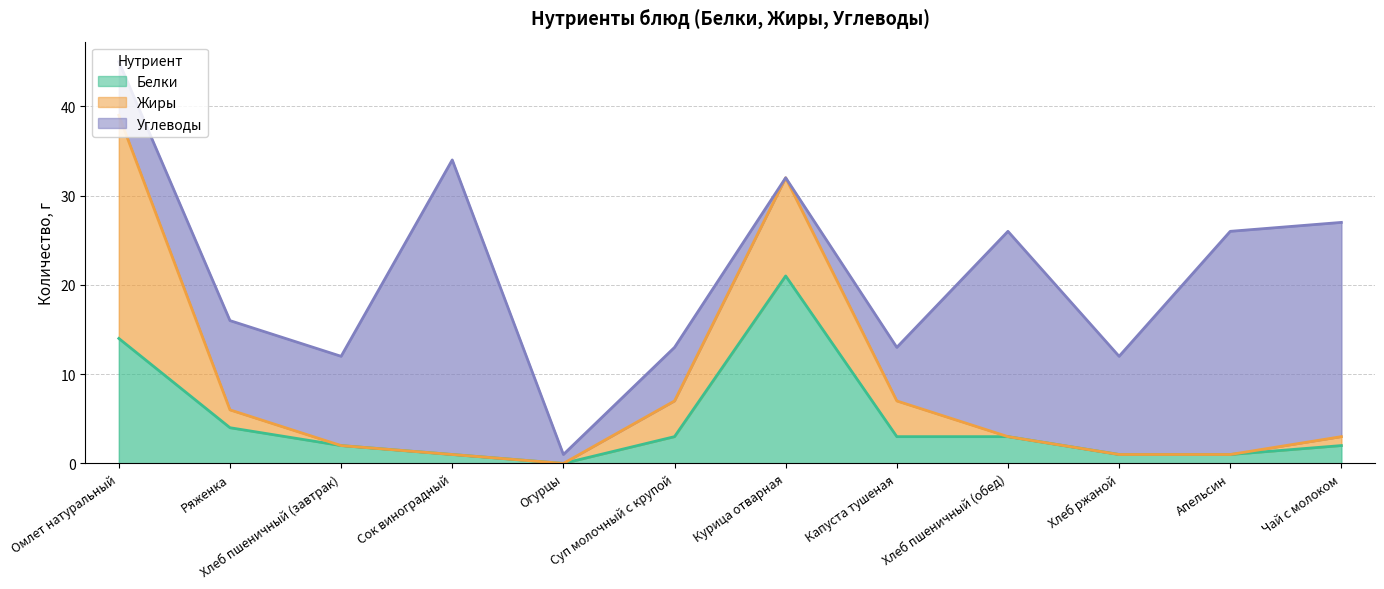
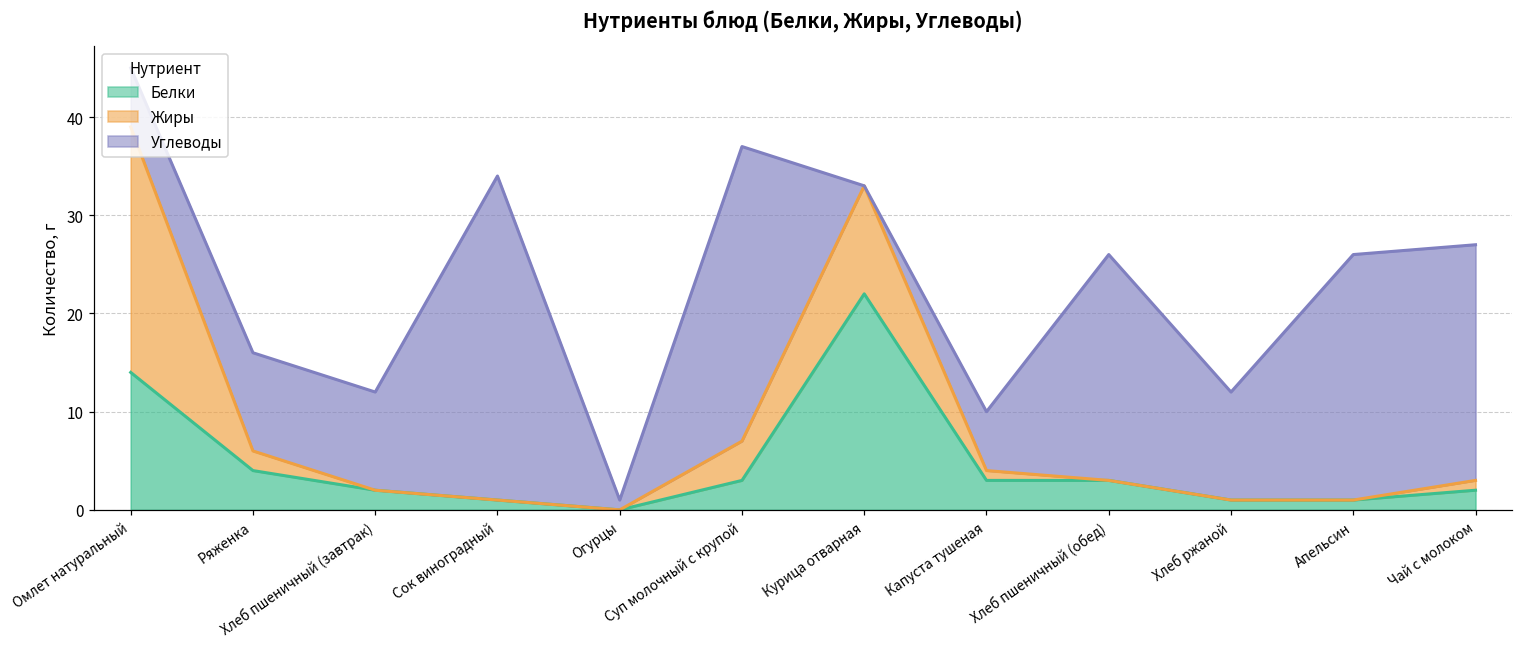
  {
    "Белки": {
      "Омлет натуральный": 14,
      "Ряженка": 4,
      "Суп молочный с крупой": 3,
-     "Курица отварная": 21,
+     "Курица отварная": 22,
      "Капуста тушеная": 3,
      "Чай с молоком": 2
    },
    "Жиры": {
      "Ряженка": 2,
      "Суп молочный с крупой": 4,
-     "Капуста тушеная": 4,
+     "Капуста тушеная": 1,
      "Чай с молоком": 1
    },
    "Углеводы": {
      "Ряженка": 10,
      "Хлеб пшеничный (завтрак)": 10,
      "Сок виноградный": 33,
      "Огурцы": 1,
-     "Суп молочный с крупой": 6,
+     "Суп молочный с крупой": 30,
      "Капуста тушеная": 6,
      "Хлеб пшеничный (обед)": 23,
      "Хлеб ржаной": 11,
      "Апельсин": 25,
      "Чай с молоком": 24
    }
  }
